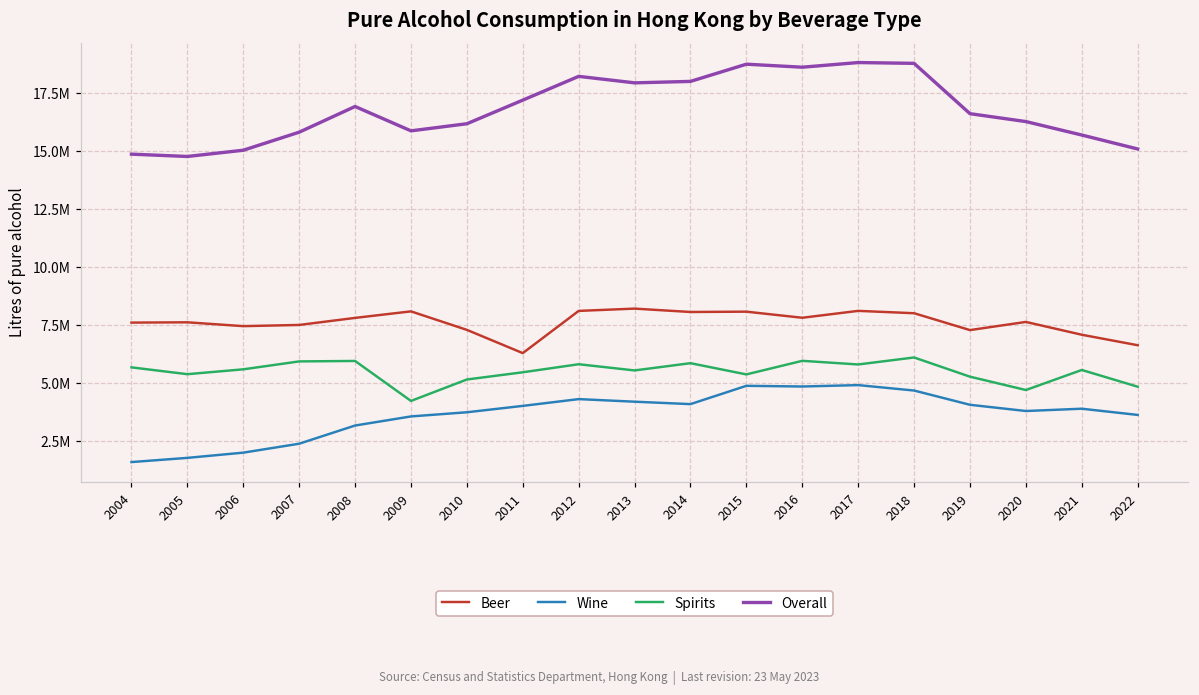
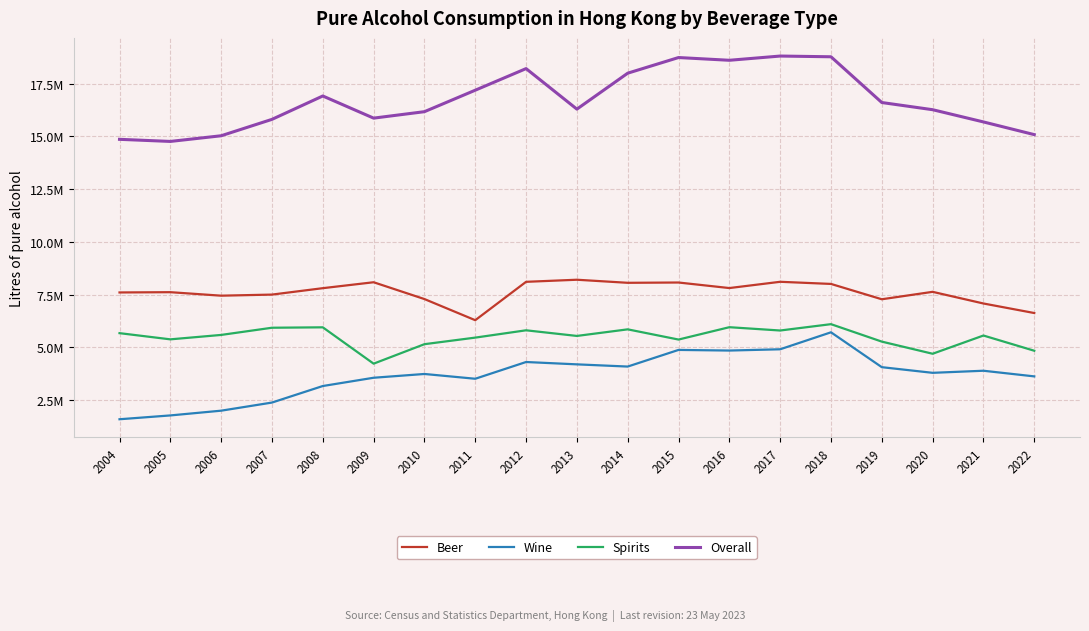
  {
    "Beer": {
      "2004": 7600000,
      "2005": 7600000,
      "2006": 7400000,
      "2007": 7500000,
      "2008": 7800000,
      "2009": 8100000,
      "2010": 7300000,
      "2011": 6300000,
      "2012": 8100000,
      "2013": 8200000,
      "2014": 8100000,
      "2015": 8100000,
      "2016": 7800000,
      "2017": 8100000,
      "2018": 8000000,
      "2019": 7300000,
      "2020": 7600000,
      "2021": 7100000,
      "2022": 6600000
    },
    "Wine": {
      "2004": 1600000,
      "2005": 1800000,
      "2006": 2000000,
      "2007": 2400000,
      "2008": 3200000,
      "2009": 3600000,
      "2010": 3700000,
-     "2011": 4000000,
+     "2011": 3500000,
      "2012": 4300000,
      "2013": 4200000,
      "2014": 4100000,
      "2015": 4900000,
      "2016": 4800000,
      "2017": 4900000,
-     "2018": 4700000,
+     "2018": 5700000,
      "2019": 4100000,
      "2020": 3800000,
      "2021": 3900000,
      "2022": 3600000
    },
    "Spirits": {
      "2004": 5700000,
      "2005": 5400000,
      "2006": 5600000,
      "2007": 5900000,
      "2008": 5900000,
      "2009": 4200000,
      "2010": 5100000,
      "2011": 5500000,
      "2012": 5800000,
      "2013": 5500000,
      "2014": 5900000,
      "2015": 5400000,
      "2016": 6000000,
      "2017": 5800000,
      "2018": 6100000,
      "2019": 5300000,
      "2020": 4700000,
      "2021": 5600000,
      "2022": 4800000
    },
    "Overall": {
      "2004": 14900000,
      "2005": 14800000,
      "2006": 15000000,
      "2007": 15800000,
      "2008": 16900000,
      "2009": 15900000,
      "2010": 16200000,
      "2011": 17200000,
      "2012": 18200000,
-     "2013": 17900000,
+     "2013": 16300000,
      "2014": 18000000,
      "2015": 18700000,
      "2016": 18600000,
      "2017": 18800000,
      "2018": 18800000,
      "2019": 16600000,
      "2020": 16300000,
      "2021": 15700000,
      "2022": 15100000
    }
  }
